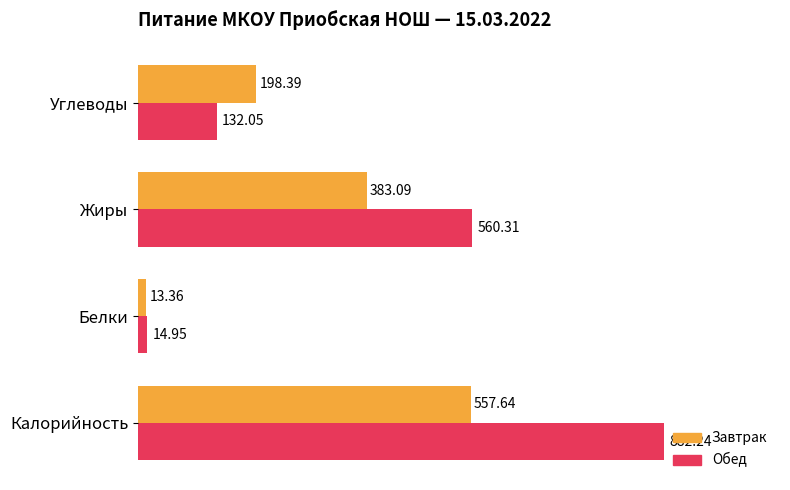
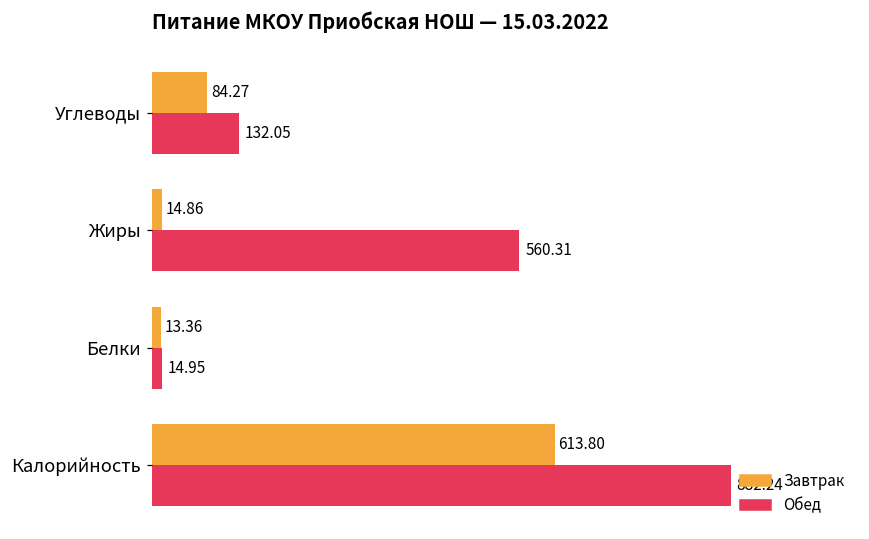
  {
    "Завтрак": {
-     "Углеводы": 198.39,
-     "Жиры": 383.09,
+     "Углеводы": 84.27,
+     "Жиры": 14.86,
      "Белки": 13.36,
-     "Калорийность": 557.64
+     "Калорийность": 613.80
    },
    "Обед": {
      "Углеводы": 132.05,
      "Жиры": 560.31,
      "Белки": 14.95,
      "Калорийность": 882.24
    }
  }
